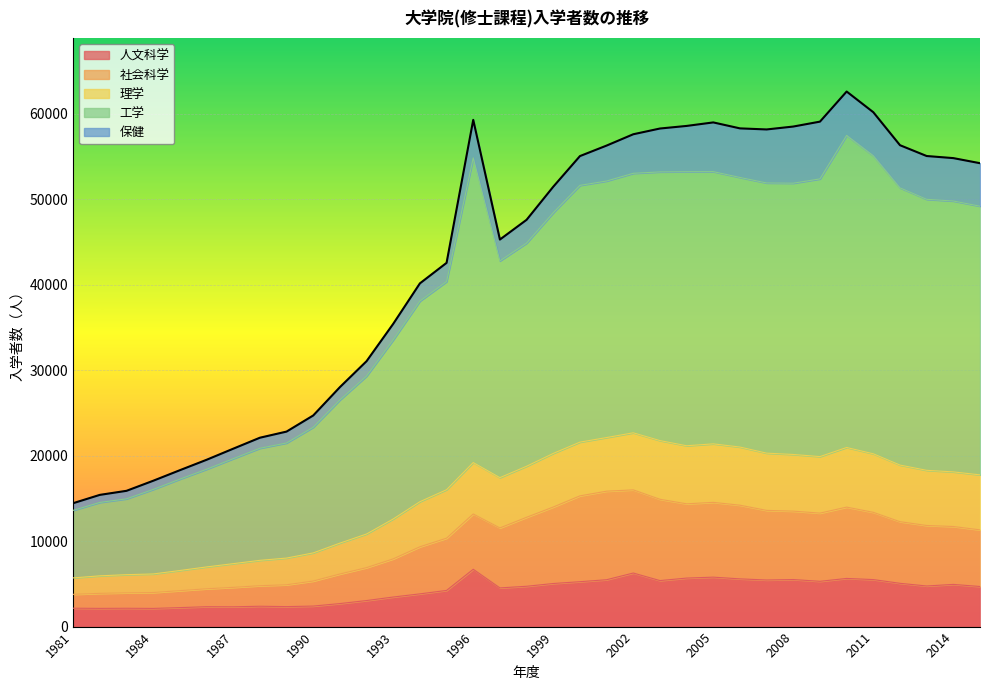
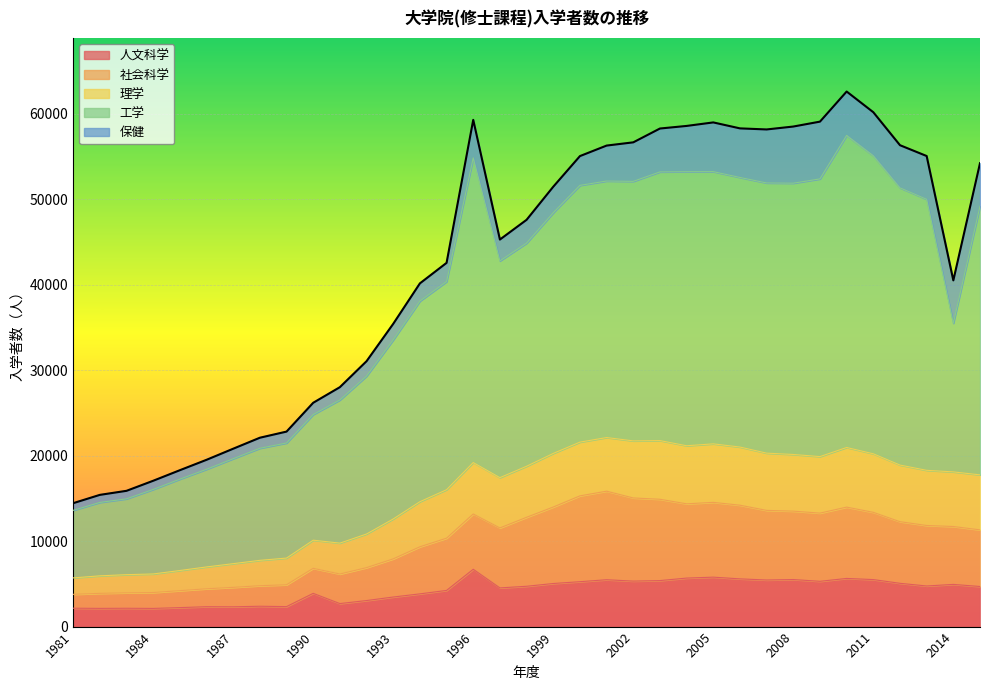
  {
    "人文科学": {
      "1981": 2000,
      "1984": 2000,
      "1987": 2000,
-     "1990": 2000,
+     "1990": 4000,
      "1993": 3000,
      "1996": 7000,
      "1999": 5000,
-     "2002": 6000,
+     "2002": 5000,
      "2005": 6000,
      "2008": 6000,
      "2011": 5000,
      "2014": 5000
    },
    "工学": {
      "1981": 8000,
      "1984": 10000,
      "1987": 12000,
      "1990": 15000,
      "1993": 21000,
      "1996": 36000,
      "1999": 28000,
      "2002": 30000,
      "2005": 32000,
      "2008": 32000,
      "2011": 35000,
-     "2014": 32000
+     "2014": 17000
    },
    "保健": {
      "1981": 1000,
      "1984": 1000,
      "1987": 1000,
      "1990": 1000,
      "1993": 2000,
      "1996": 4000,
      "1999": 3000,
      "2002": 5000,
      "2005": 6000,
      "2008": 7000,
      "2011": 5000,
      "2014": 5000
    }
  }
